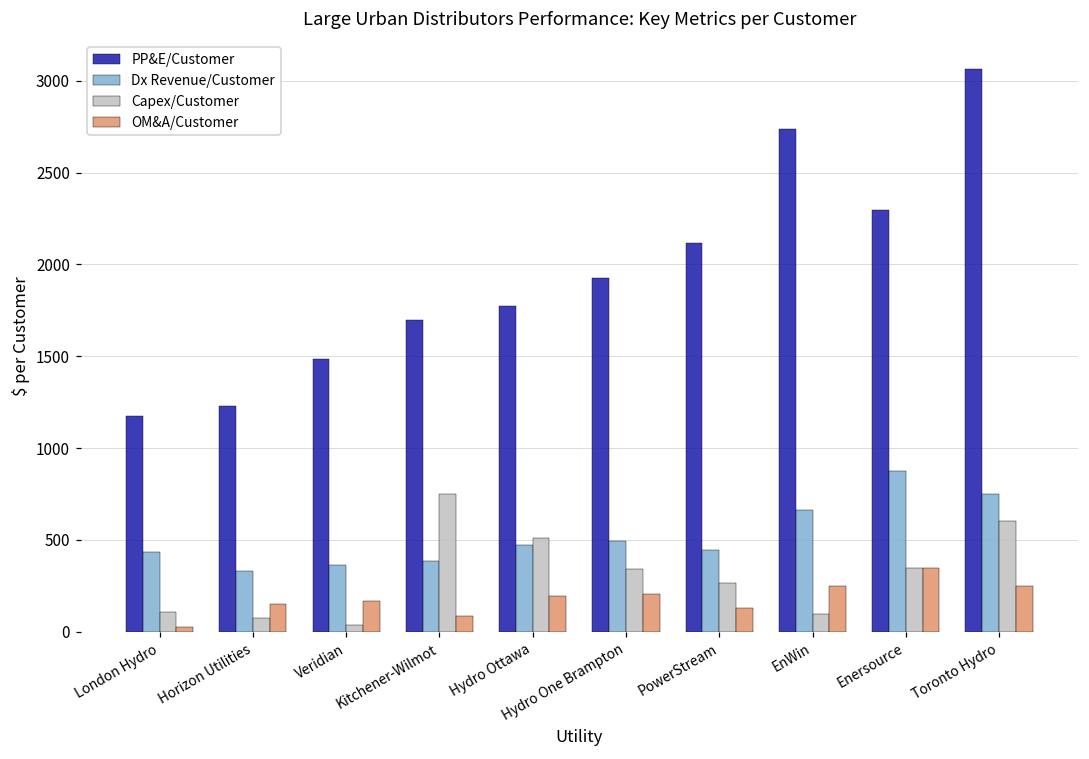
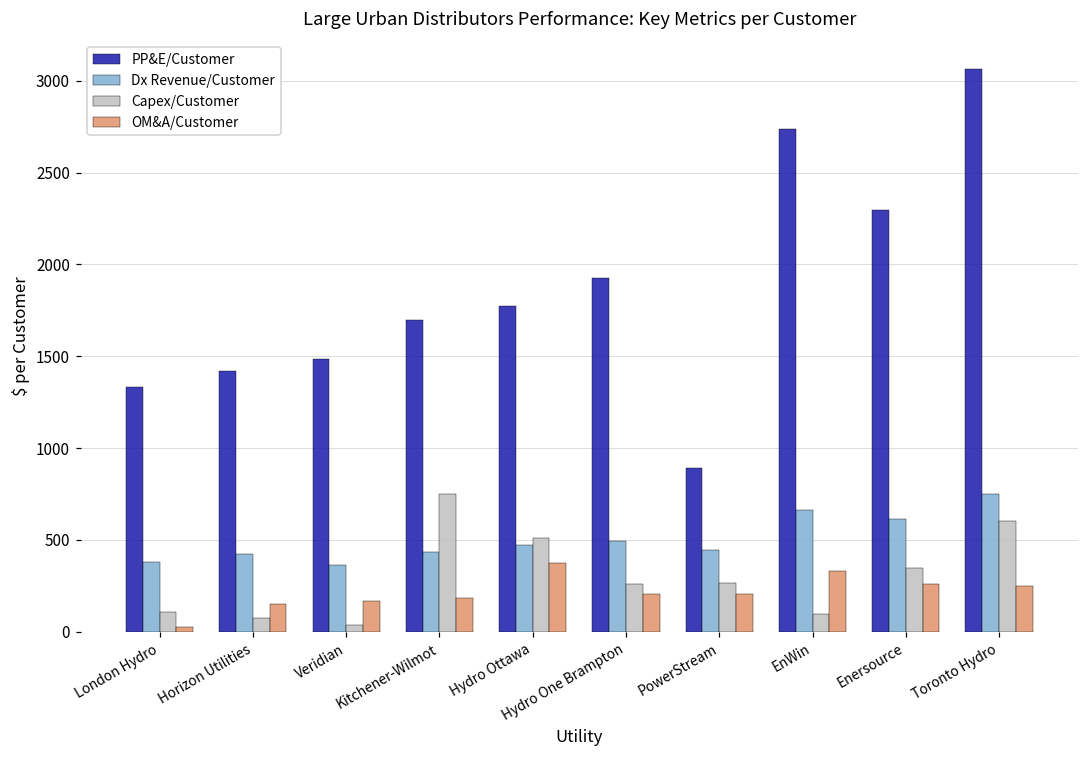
  {
    "PP&E/Customer": {
-     "London Hydro": 1180,
-     "Horizon Utilities": 1230,
+     "London Hydro": 1330,
+     "Horizon Utilities": 1420,
      "Veridian": 1480,
      "Kitchener-Wilmot": 1700,
      "Hydro Ottawa": 1770,
      "Hydro One Brampton": 1930,
-     "PowerStream": 2120,
+     "PowerStream": 890,
      "EnWin": 2740,
      "Enersource": 2290,
      "Toronto Hydro": 3070
    },
    "Dx Revenue/Customer": {
-     "London Hydro": 430,
-     "Horizon Utilities": 330,
+     "London Hydro": 380,
+     "Horizon Utilities": 420,
      "Veridian": 360,
-     "Kitchener-Wilmot": 380,
+     "Kitchener-Wilmot": 430,
      "Hydro Ottawa": 470,
      "Hydro One Brampton": 490,
      "PowerStream": 440,
      "EnWin": 660,
-     "Enersource": 880,
+     "Enersource": 620,
      "Toronto Hydro": 750
    },
    "Capex/Customer": {
      "London Hydro": 110,
      "Horizon Utilities": 70,
      "Veridian": 40,
      "Kitchener-Wilmot": 750,
      "Hydro Ottawa": 510,
-     "Hydro One Brampton": 340,
+     "Hydro One Brampton": 260,
      "PowerStream": 270,
      "EnWin": 100,
      "Enersource": 350,
      "Toronto Hydro": 600
    },
    "OM&A/Customer": {
      "London Hydro": 30,
      "Horizon Utilities": 150,
      "Veridian": 170,
-     "Kitchener-Wilmot": 80,
-     "Hydro Ottawa": 190,
+     "Kitchener-Wilmot": 180,
+     "Hydro Ottawa": 370,
      "Hydro One Brampton": 200,
-     "PowerStream": 130,
-     "EnWin": 250,
-     "Enersource": 350,
+     "PowerStream": 200,
+     "EnWin": 330,
+     "Enersource": 260,
      "Toronto Hydro": 250
    }
  }
